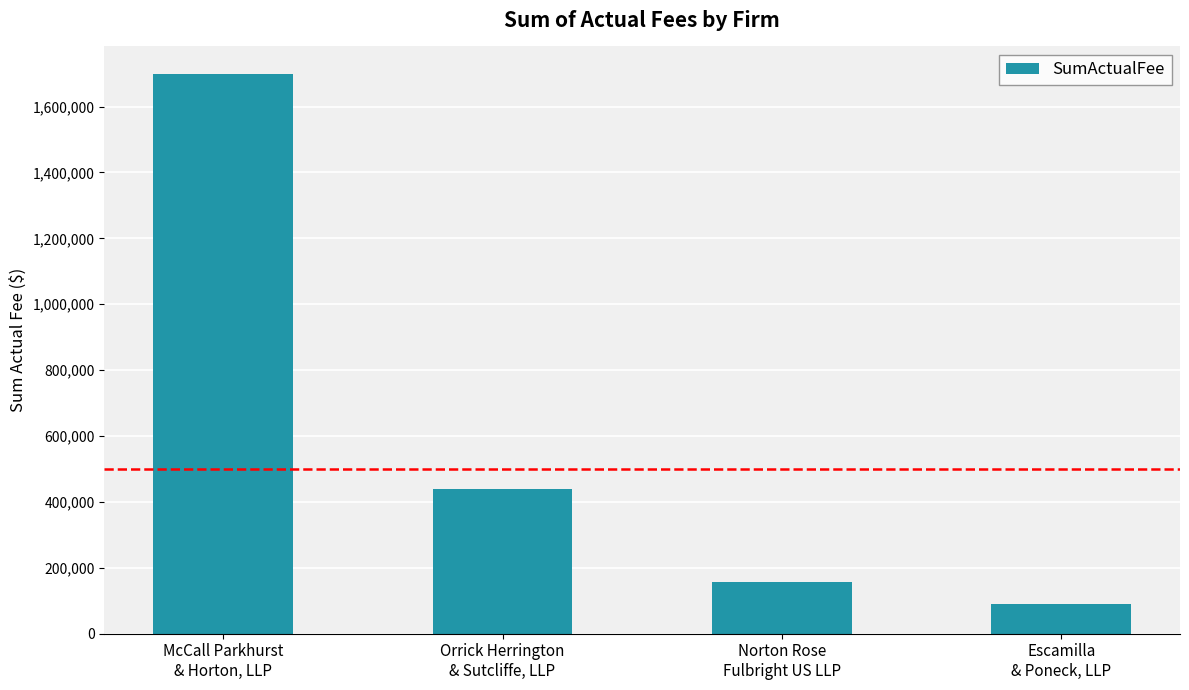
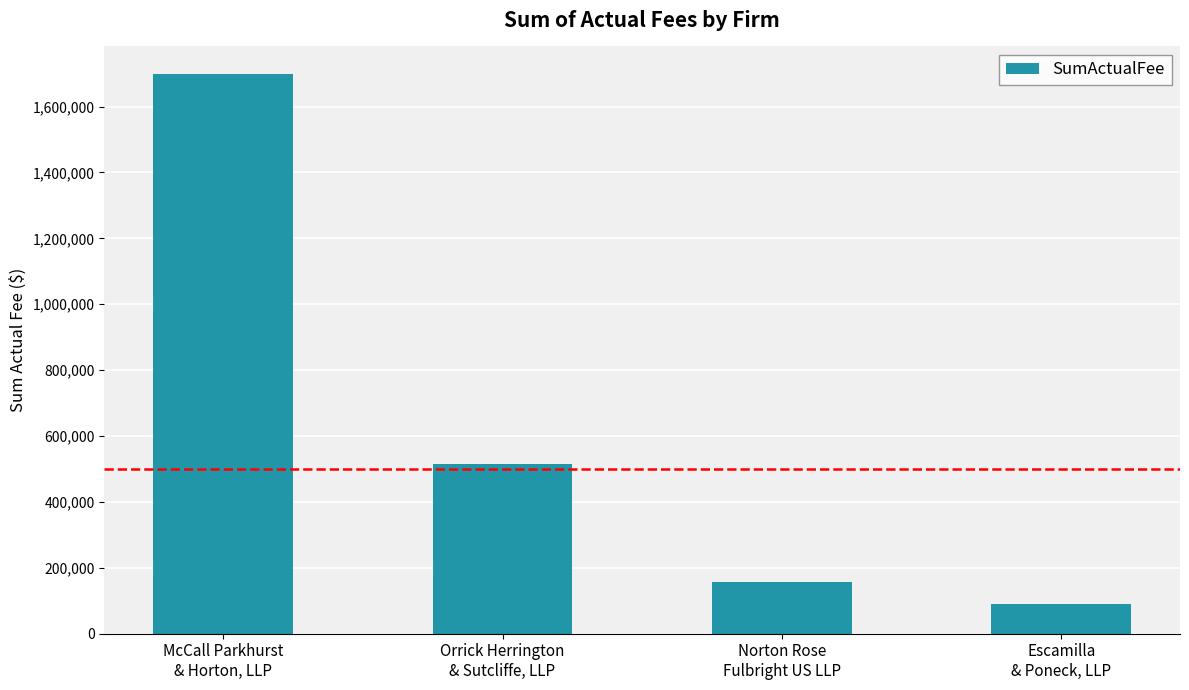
  {
    "McCall Parkhurst & Horton, LLP": "1,700,000",
-   "Orrick Herrington & Sutcliffe, LLP": "440,000",
+   "Orrick Herrington & Sutcliffe, LLP": "510,000",
    "Norton Rose Fulbright US LLP": "160,000",
    "Escamilla & Poneck, LLP": "90,000"
  }
